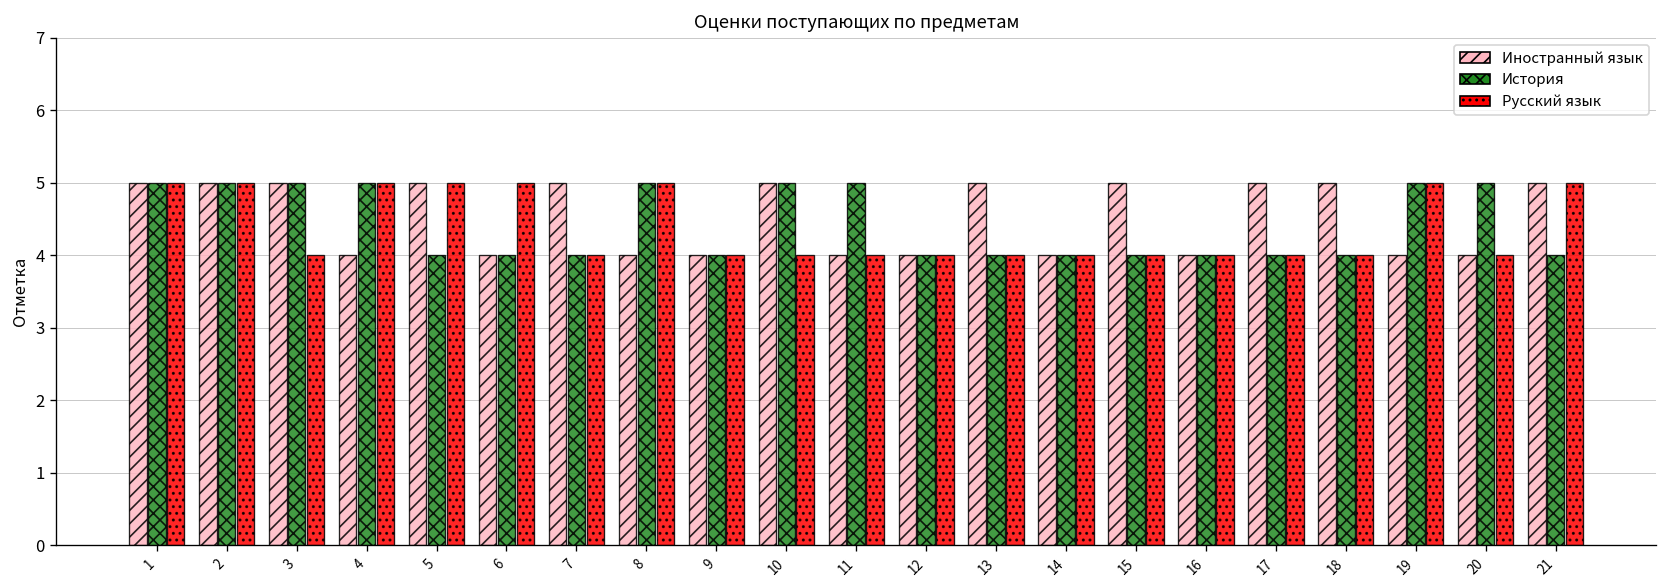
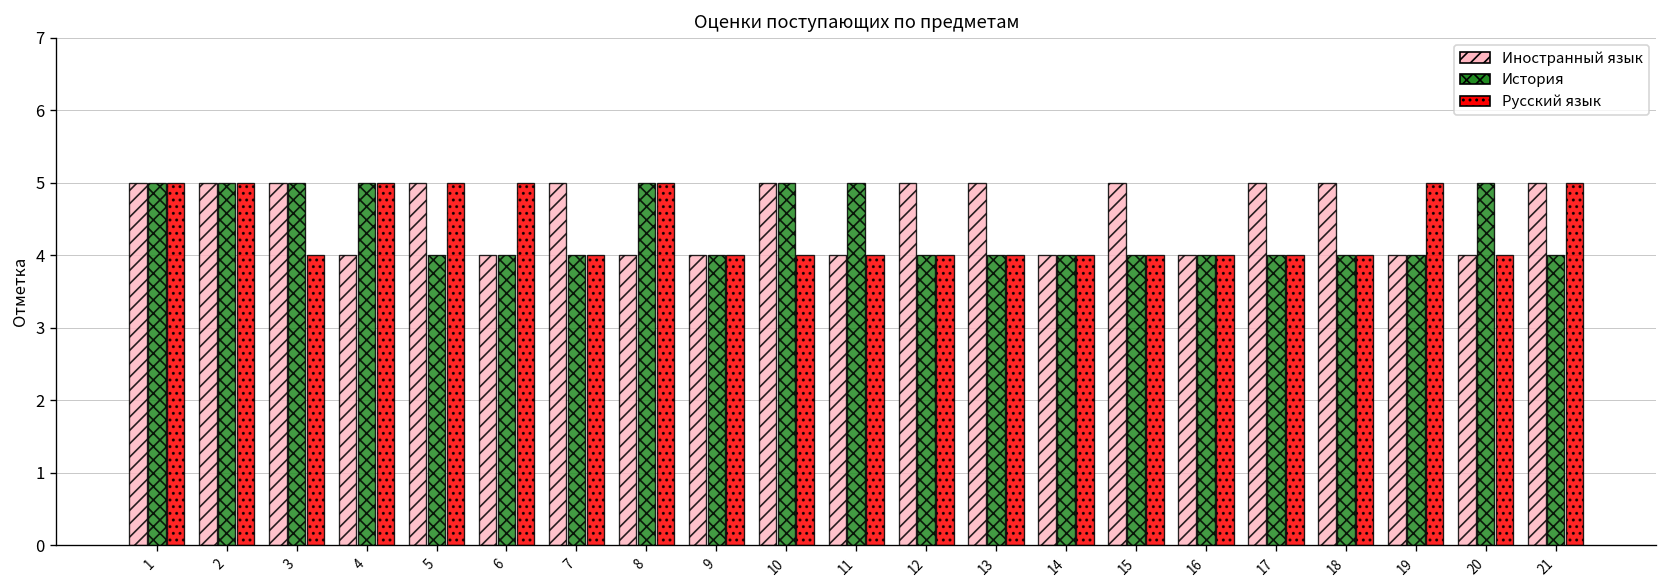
  {
    "Иностранный язык": {
      "1": 5,
      "2": 5,
      "3": 5,
      "4": 4,
      "5": 5,
      "6": 4,
      "7": 5,
      "8": 4,
      "9": 4,
      "10": 5,
      "11": 4,
-     "12": 4,
+     "12": 5,
      "13": 5,
      "14": 4,
      "15": 5,
      "16": 4,
      "17": 5,
      "18": 5,
      "19": 4,
      "20": 4,
      "21": 5
    },
    "История": {
      "1": 5,
      "2": 5,
      "3": 5,
      "4": 5,
      "5": 4,
      "6": 4,
      "7": 4,
      "8": 5,
      "9": 4,
      "10": 5,
      "11": 5,
      "12": 4,
      "13": 4,
      "14": 4,
      "15": 4,
      "16": 4,
      "17": 4,
      "18": 4,
-     "19": 5,
+     "19": 4,
      "20": 5,
      "21": 4
    },
    "Русский язык": {
      "1": 5,
      "2": 5,
      "3": 4,
      "4": 5,
      "5": 5,
      "6": 5,
      "7": 4,
      "8": 5,
      "9": 4,
      "10": 4,
      "11": 4,
      "12": 4,
      "13": 4,
      "14": 4,
      "15": 4,
      "16": 4,
      "17": 4,
      "18": 4,
      "19": 5,
      "20": 4,
      "21": 5
    }
  }
